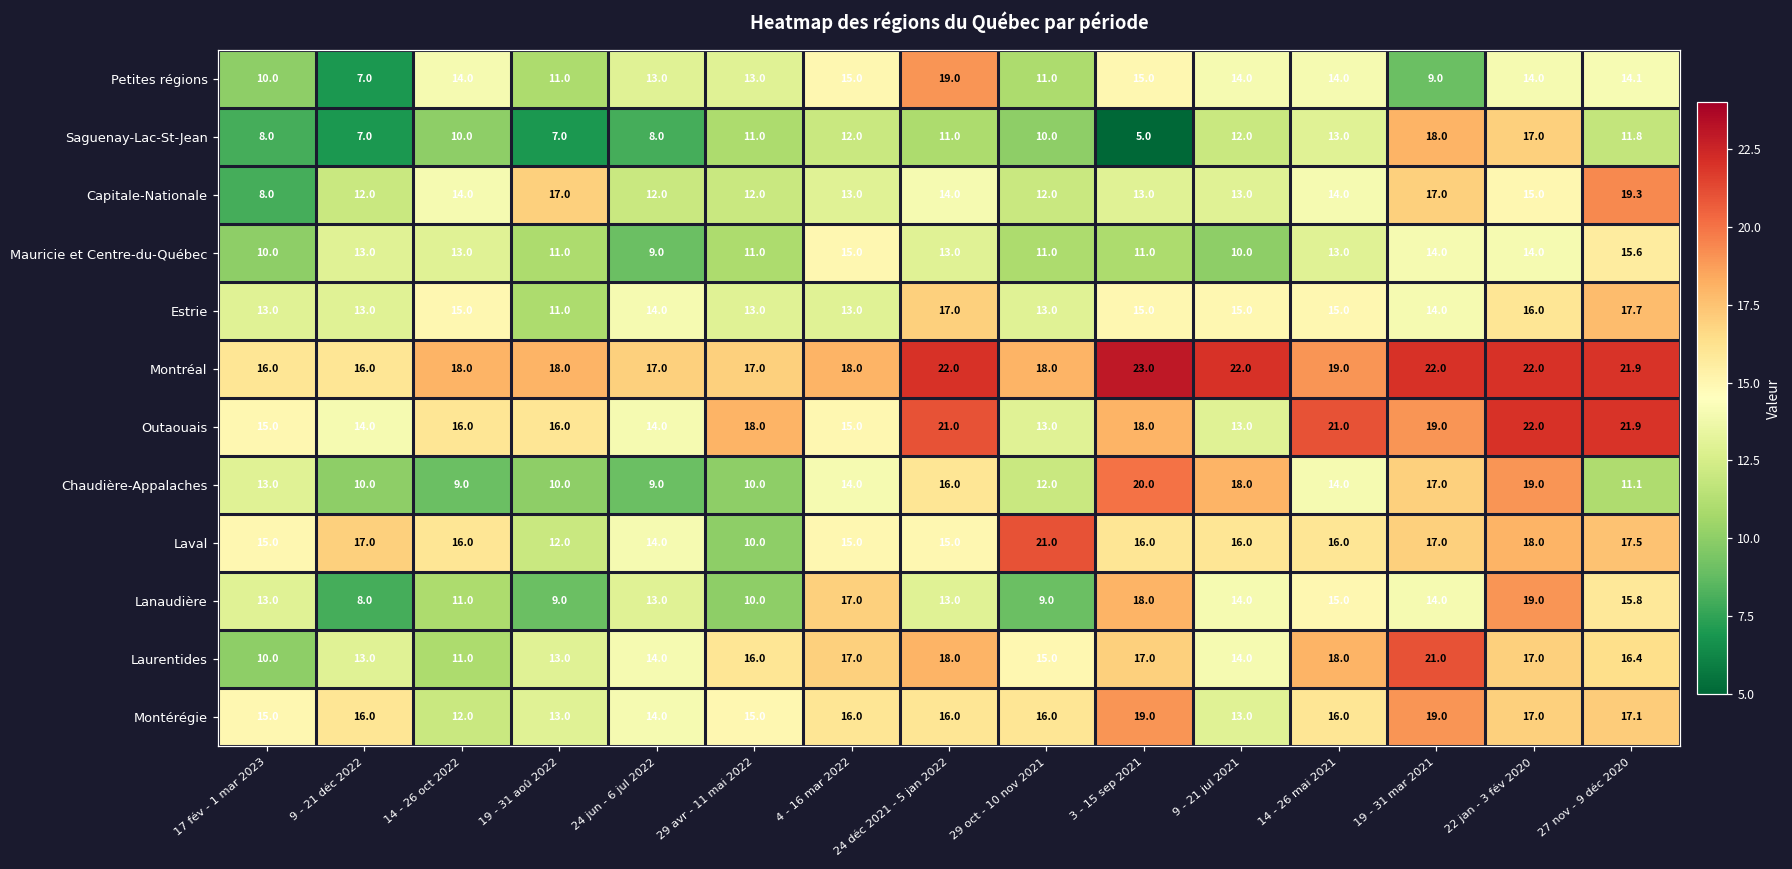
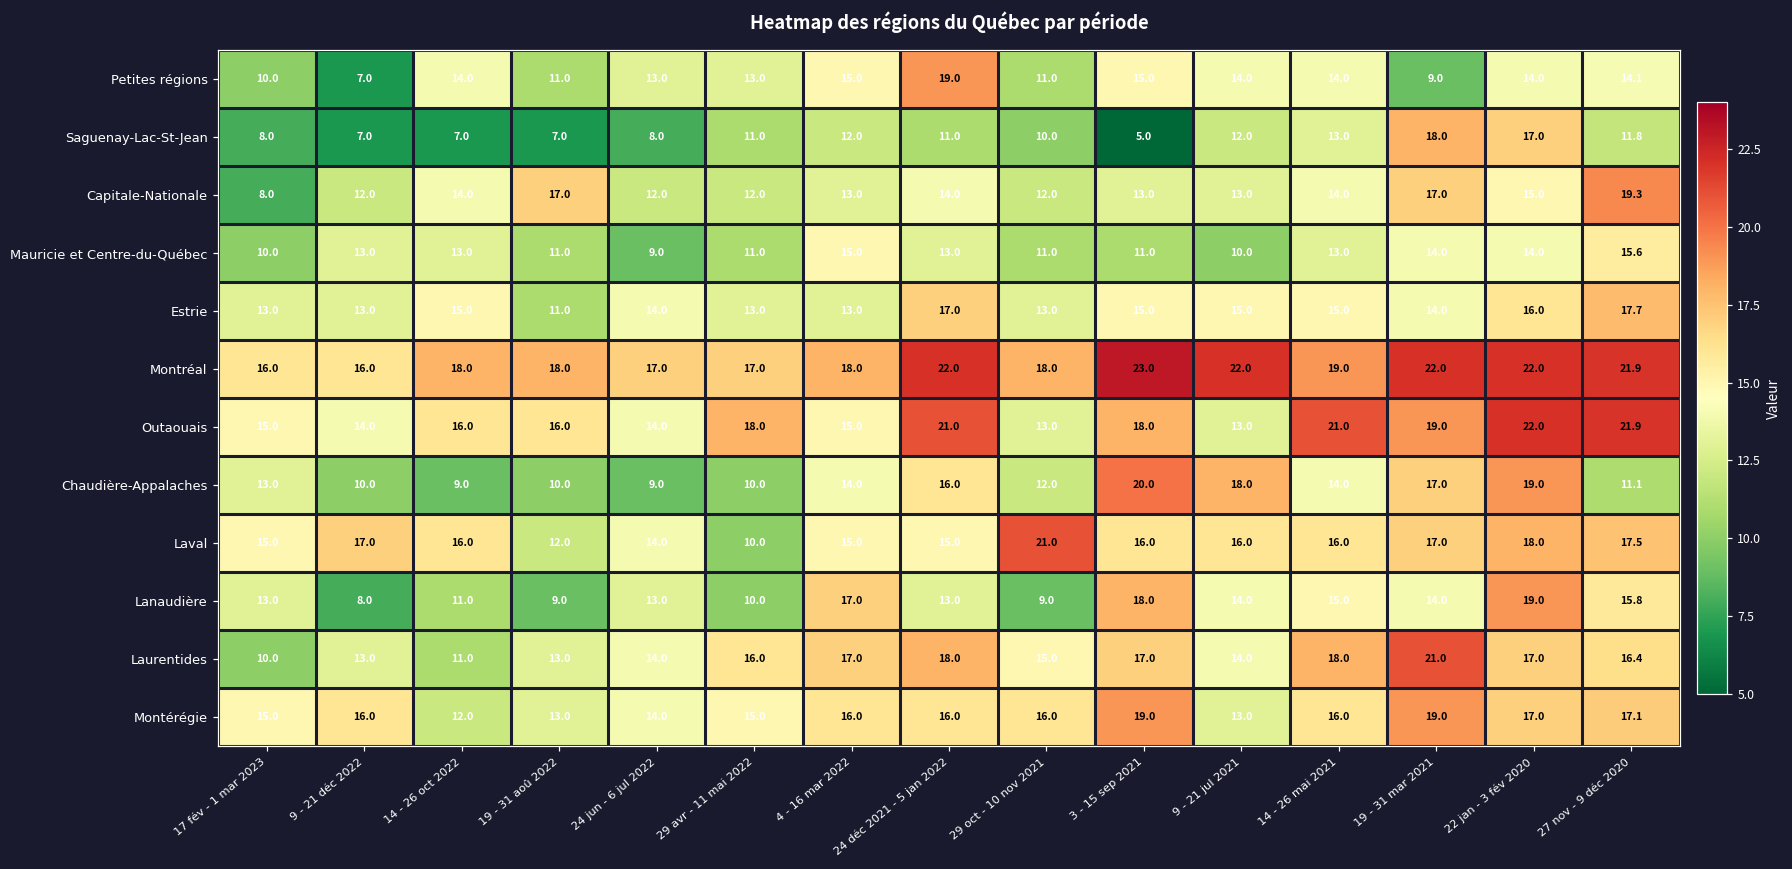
  {
    "Petites régions": {
      "17 fév - 1 mar 2023": 10.0,
      "9 - 21 déc 2022": 7.0,
      "14 - 26 oct 2022": 14.0,
      "19 - 31 aoû 2022": 11.0,
      "24 jun - 6 jul 2022": 13.0,
      "29 avr - 11 mai 2022": 13.0,
      "4 - 16 mar 2022": 15.0,
      "24 déc 2021 - 5 jan 2022": 19.0,
      "29 oct - 10 nov 2021": 11.0,
      "3 - 15 sep 2021": 15.0,
      "9 - 21 jul 2021": 14.0,
      "14 - 26 mai 2021": 14.0,
      "19 - 31 mar 2021": 9.0,
      "22 jan - 3 fév 2020": 14.0,
      "27 nov - 9 déc 2020": 14.1
    },
    "Saguenay-Lac-St-Jean": {
      "17 fév - 1 mar 2023": 8.0,
      "9 - 21 déc 2022": 7.0,
-     "14 - 26 oct 2022": 10.0,
+     "14 - 26 oct 2022": 7.0,
      "19 - 31 aoû 2022": 7.0,
      "24 jun - 6 jul 2022": 8.0,
      "29 avr - 11 mai 2022": 11.0,
      "4 - 16 mar 2022": 12.0,
      "24 déc 2021 - 5 jan 2022": 11.0,
      "29 oct - 10 nov 2021": 10.0,
      "3 - 15 sep 2021": 5.0,
      "9 - 21 jul 2021": 12.0,
      "14 - 26 mai 2021": 13.0,
      "19 - 31 mar 2021": 18.0,
      "22 jan - 3 fév 2020": 17.0,
      "27 nov - 9 déc 2020": 11.8
    },
    "Capitale-Nationale": {
      "17 fév - 1 mar 2023": 8.0,
      "9 - 21 déc 2022": 12.0,
      "14 - 26 oct 2022": 14.0,
      "19 - 31 aoû 2022": 17.0,
      "24 jun - 6 jul 2022": 12.0,
      "29 avr - 11 mai 2022": 12.0,
      "4 - 16 mar 2022": 13.0,
      "24 déc 2021 - 5 jan 2022": 14.0,
      "29 oct - 10 nov 2021": 12.0,
      "3 - 15 sep 2021": 13.0,
      "9 - 21 jul 2021": 13.0,
      "14 - 26 mai 2021": 14.0,
      "19 - 31 mar 2021": 17.0,
      "22 jan - 3 fév 2020": 15.0,
      "27 nov - 9 déc 2020": 19.3
    },
    "Mauricie et Centre-du-Québec": {
      "17 fév - 1 mar 2023": 10.0,
      "9 - 21 déc 2022": 13.0,
      "14 - 26 oct 2022": 13.0,
      "19 - 31 aoû 2022": 11.0,
      "24 jun - 6 jul 2022": 9.0,
      "29 avr - 11 mai 2022": 11.0,
      "4 - 16 mar 2022": 15.0,
      "24 déc 2021 - 5 jan 2022": 13.0,
      "29 oct - 10 nov 2021": 11.0,
      "3 - 15 sep 2021": 11.0,
      "9 - 21 jul 2021": 10.0,
      "14 - 26 mai 2021": 13.0,
      "19 - 31 mar 2021": 14.0,
      "22 jan - 3 fév 2020": 14.0,
      "27 nov - 9 déc 2020": 15.6
    },
    "Estrie": {
      "17 fév - 1 mar 2023": 13.0,
      "9 - 21 déc 2022": 13.0,
      "14 - 26 oct 2022": 15.0,
      "19 - 31 aoû 2022": 11.0,
      "24 jun - 6 jul 2022": 14.0,
      "29 avr - 11 mai 2022": 13.0,
      "4 - 16 mar 2022": 13.0,
      "24 déc 2021 - 5 jan 2022": 17.0,
      "29 oct - 10 nov 2021": 13.0,
      "3 - 15 sep 2021": 15.0,
      "9 - 21 jul 2021": 15.0,
      "14 - 26 mai 2021": 15.0,
      "19 - 31 mar 2021": 14.0,
      "22 jan - 3 fév 2020": 16.0,
      "27 nov - 9 déc 2020": 17.7
    },
    "Montréal": {
      "17 fév - 1 mar 2023": 16.0,
      "9 - 21 déc 2022": 16.0,
      "14 - 26 oct 2022": 18.0,
      "19 - 31 aoû 2022": 18.0,
      "24 jun - 6 jul 2022": 17.0,
      "29 avr - 11 mai 2022": 17.0,
      "4 - 16 mar 2022": 18.0,
      "24 déc 2021 - 5 jan 2022": 22.0,
      "29 oct - 10 nov 2021": 18.0,
      "3 - 15 sep 2021": 23.0,
      "9 - 21 jul 2021": 22.0,
      "14 - 26 mai 2021": 19.0,
      "19 - 31 mar 2021": 22.0,
      "22 jan - 3 fév 2020": 22.0,
      "27 nov - 9 déc 2020": 21.9
    },
    "Outaouais": {
      "17 fév - 1 mar 2023": 15.0,
      "9 - 21 déc 2022": 14.0,
      "14 - 26 oct 2022": 16.0,
      "19 - 31 aoû 2022": 16.0,
      "24 jun - 6 jul 2022": 14.0,
      "29 avr - 11 mai 2022": 18.0,
      "4 - 16 mar 2022": 15.0,
      "24 déc 2021 - 5 jan 2022": 21.0,
      "29 oct - 10 nov 2021": 13.0,
      "3 - 15 sep 2021": 18.0,
      "9 - 21 jul 2021": 13.0,
      "14 - 26 mai 2021": 21.0,
      "19 - 31 mar 2021": 19.0,
      "22 jan - 3 fév 2020": 22.0,
      "27 nov - 9 déc 2020": 21.9
    },
    "Chaudière-Appalaches": {
      "17 fév - 1 mar 2023": 13.0,
      "9 - 21 déc 2022": 10.0,
      "14 - 26 oct 2022": 9.0,
      "19 - 31 aoû 2022": 10.0,
      "24 jun - 6 jul 2022": 9.0,
      "29 avr - 11 mai 2022": 10.0,
      "4 - 16 mar 2022": 14.0,
      "24 déc 2021 - 5 jan 2022": 16.0,
      "29 oct - 10 nov 2021": 12.0,
      "3 - 15 sep 2021": 20.0,
      "9 - 21 jul 2021": 18.0,
      "14 - 26 mai 2021": 14.0,
      "19 - 31 mar 2021": 17.0,
      "22 jan - 3 fév 2020": 19.0,
      "27 nov - 9 déc 2020": 11.1
    },
    "Laval": {
      "17 fév - 1 mar 2023": 15.0,
      "9 - 21 déc 2022": 17.0,
      "14 - 26 oct 2022": 16.0,
      "19 - 31 aoû 2022": 12.0,
      "24 jun - 6 jul 2022": 14.0,
      "29 avr - 11 mai 2022": 10.0,
      "4 - 16 mar 2022": 15.0,
      "24 déc 2021 - 5 jan 2022": 15.0,
      "29 oct - 10 nov 2021": 21.0,
      "3 - 15 sep 2021": 16.0,
      "9 - 21 jul 2021": 16.0,
      "14 - 26 mai 2021": 16.0,
      "19 - 31 mar 2021": 17.0,
      "22 jan - 3 fév 2020": 18.0,
      "27 nov - 9 déc 2020": 17.5
    },
    "Lanaudière": {
      "17 fév - 1 mar 2023": 13.0,
      "9 - 21 déc 2022": 8.0,
      "14 - 26 oct 2022": 11.0,
      "19 - 31 aoû 2022": 9.0,
      "24 jun - 6 jul 2022": 13.0,
      "29 avr - 11 mai 2022": 10.0,
      "4 - 16 mar 2022": 17.0,
      "24 déc 2021 - 5 jan 2022": 13.0,
      "29 oct - 10 nov 2021": 9.0,
      "3 - 15 sep 2021": 18.0,
      "9 - 21 jul 2021": 14.0,
      "14 - 26 mai 2021": 15.0,
      "19 - 31 mar 2021": 14.0,
      "22 jan - 3 fév 2020": 19.0,
      "27 nov - 9 déc 2020": 15.8
    },
    "Laurentides": {
      "17 fév - 1 mar 2023": 10.0,
      "9 - 21 déc 2022": 13.0,
      "14 - 26 oct 2022": 11.0,
      "19 - 31 aoû 2022": 13.0,
      "24 jun - 6 jul 2022": 14.0,
      "29 avr - 11 mai 2022": 16.0,
      "4 - 16 mar 2022": 17.0,
      "24 déc 2021 - 5 jan 2022": 18.0,
      "29 oct - 10 nov 2021": 15.0,
      "3 - 15 sep 2021": 17.0,
      "9 - 21 jul 2021": 14.0,
      "14 - 26 mai 2021": 18.0,
      "19 - 31 mar 2021": 21.0,
      "22 jan - 3 fév 2020": 17.0,
      "27 nov - 9 déc 2020": 16.4
    },
    "Montérégie": {
      "17 fév - 1 mar 2023": 15.0,
      "9 - 21 déc 2022": 16.0,
      "14 - 26 oct 2022": 12.0,
      "19 - 31 aoû 2022": 13.0,
      "24 jun - 6 jul 2022": 14.0,
      "29 avr - 11 mai 2022": 15.0,
      "4 - 16 mar 2022": 16.0,
      "24 déc 2021 - 5 jan 2022": 16.0,
      "29 oct - 10 nov 2021": 16.0,
      "3 - 15 sep 2021": 19.0,
      "9 - 21 jul 2021": 13.0,
      "14 - 26 mai 2021": 16.0,
      "19 - 31 mar 2021": 19.0,
      "22 jan - 3 fév 2020": 17.0,
      "27 nov - 9 déc 2020": 17.1
    }
  }
